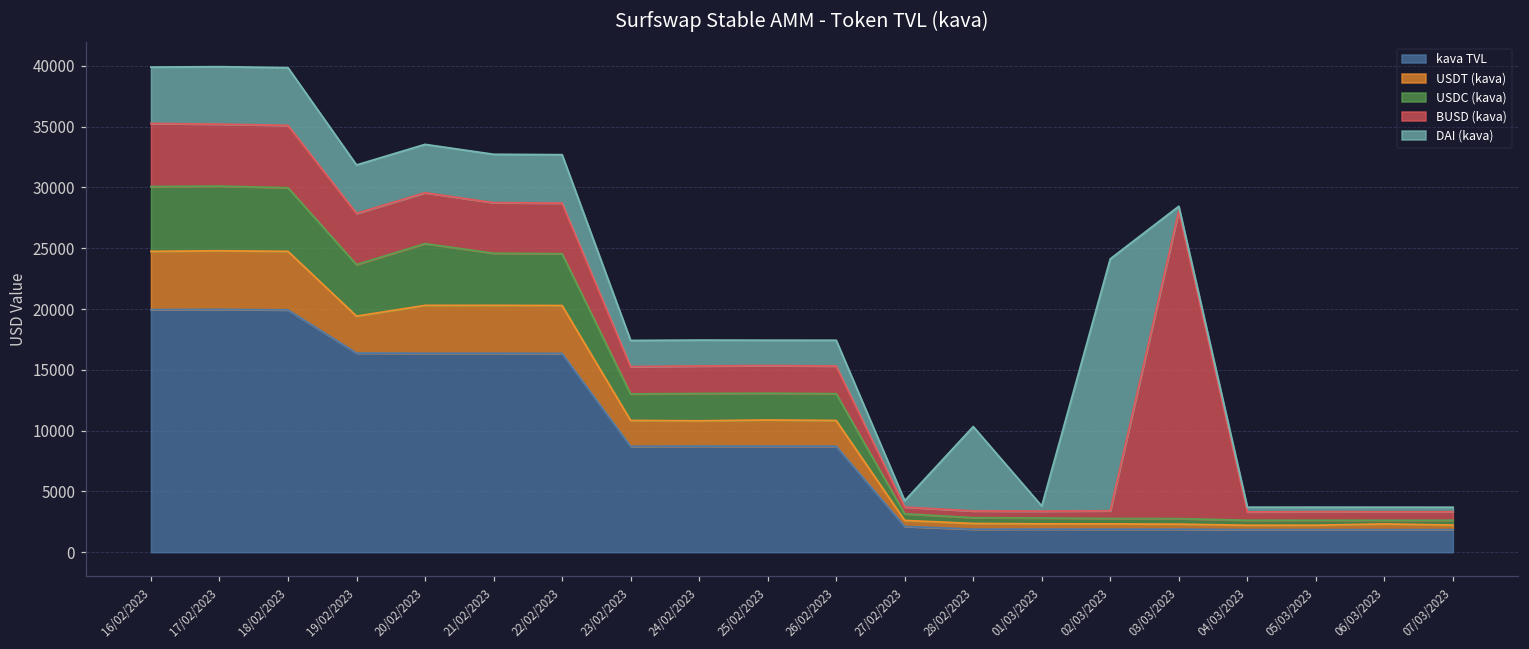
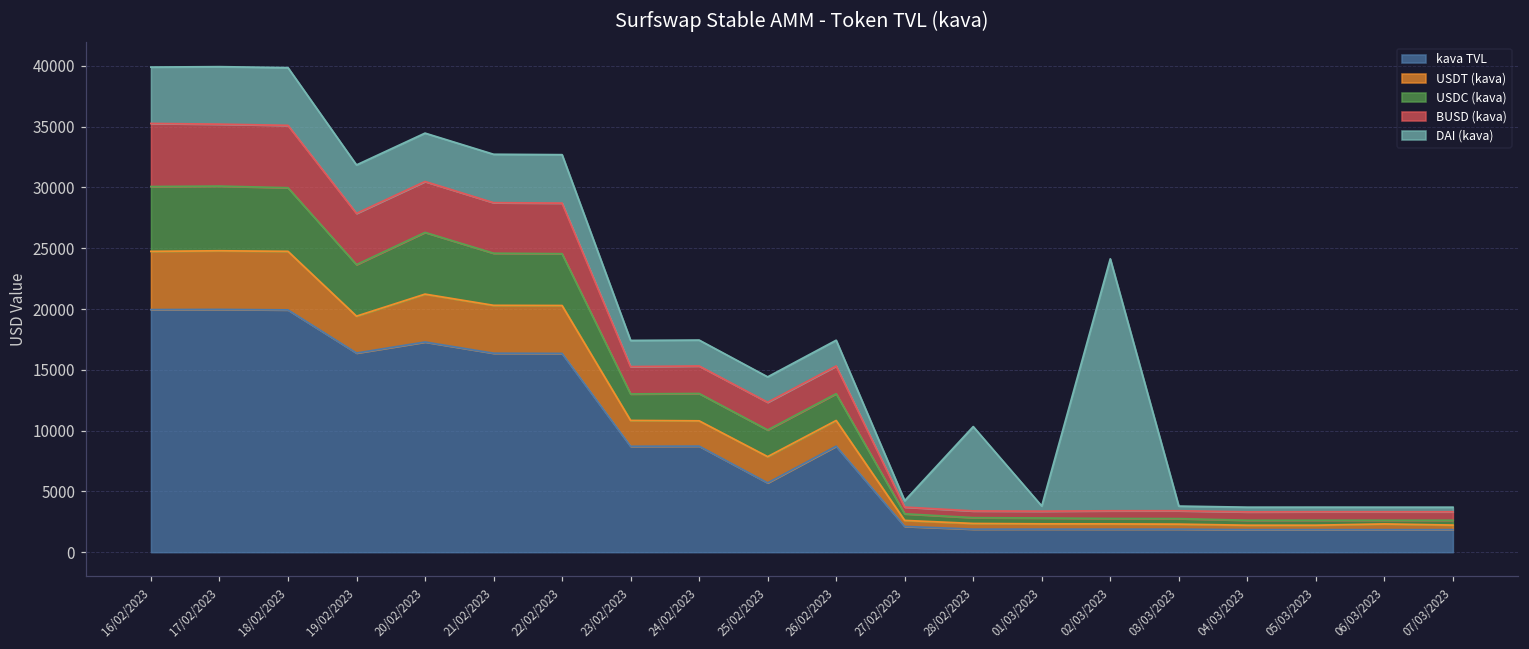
  {
    "kava TVL": {
      "16/02/2023": 19900,
      "17/02/2023": 20000,
      "18/02/2023": 19900,
      "19/02/2023": 16400,
-     "20/02/2023": 16400,
+     "20/02/2023": 17300,
      "21/02/2023": 16400,
      "22/02/2023": 16300,
      "23/02/2023": 8700,
      "24/02/2023": 8700,
-     "25/02/2023": 8700,
+     "25/02/2023": 5700,
      "26/02/2023": 8700,
      "27/02/2023": 2100,
      "28/02/2023": 1900,
      "01/03/2023": 1900,
      "02/03/2023": 1900,
      "03/03/2023": 1900,
      "04/03/2023": 1800,
      "05/03/2023": 1800,
      "06/03/2023": 1800,
      "07/03/2023": 1800
    },
    "USDT (kava)": {
      "16/02/2023": 4800,
      "17/02/2023": 4800,
      "18/02/2023": 4800,
      "19/02/2023": 3000,
      "20/02/2023": 3900,
      "21/02/2023": 3900,
      "22/02/2023": 3900,
      "23/02/2023": 2100,
      "24/02/2023": 2100,
      "25/02/2023": 2200,
      "26/02/2023": 2100,
      "27/02/2023": 500,
      "28/02/2023": 500,
      "01/03/2023": 400,
      "02/03/2023": 400,
      "03/03/2023": 400,
      "04/03/2023": 400,
      "05/03/2023": 400,
      "06/03/2023": 500,
      "07/03/2023": 400
    },
    "USDC (kava)": {
      "16/02/2023": 5300,
      "17/02/2023": 5300,
      "18/02/2023": 5200,
      "19/02/2023": 4200,
      "20/02/2023": 5100,
      "21/02/2023": 4300,
      "22/02/2023": 4300,
      "23/02/2023": 2200,
      "24/02/2023": 2200,
      "25/02/2023": 2200,
      "26/02/2023": 2200,
      "27/02/2023": 500,
      "28/02/2023": 500,
      "01/03/2023": 500,
      "02/03/2023": 400,
      "03/03/2023": 500,
      "04/03/2023": 400,
      "05/03/2023": 400,
      "06/03/2023": 300,
      "07/03/2023": 400
    },
    "BUSD (kava)": {
      "16/02/2023": 5200,
      "17/02/2023": 5100,
      "18/02/2023": 5100,
      "19/02/2023": 4200,
      "20/02/2023": 4200,
      "21/02/2023": 4200,
      "22/02/2023": 4200,
      "23/02/2023": 2200,
      "24/02/2023": 2300,
      "25/02/2023": 2300,
      "26/02/2023": 2300,
      "27/02/2023": 600,
      "28/02/2023": 600,
      "01/03/2023": 600,
      "02/03/2023": 600,
-     "03/03/2023": 25300,
+     "03/03/2023": 600,
      "04/03/2023": 700,
      "05/03/2023": 700,
      "06/03/2023": 700,
      "07/03/2023": 700
    },
    "DAI (kava)": {
      "16/02/2023": 4600,
      "17/02/2023": 4700,
      "18/02/2023": 4700,
      "19/02/2023": 4000,
      "20/02/2023": 4000,
      "21/02/2023": 4000,
      "22/02/2023": 4000,
      "23/02/2023": 2200,
      "24/02/2023": 2100,
      "25/02/2023": 2100,
      "26/02/2023": 2100,
      "27/02/2023": 500,
      "28/02/2023": 6900,
      "01/03/2023": 400,
      "02/03/2023": 20700,
      "03/03/2023": 400,
      "04/03/2023": 400,
      "05/03/2023": 400,
      "06/03/2023": 400,
      "07/03/2023": 400
    }
  }
